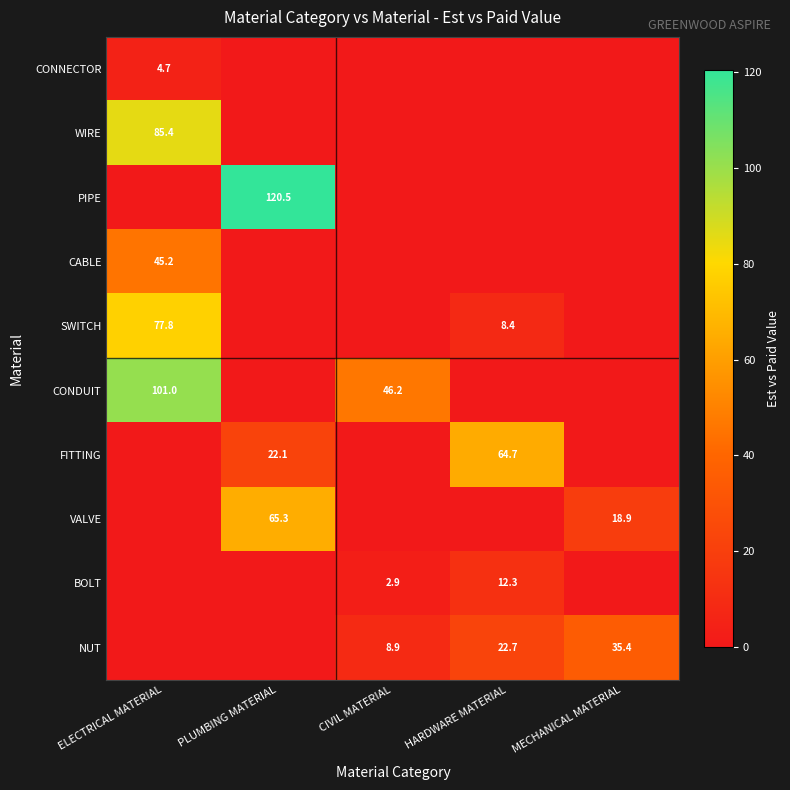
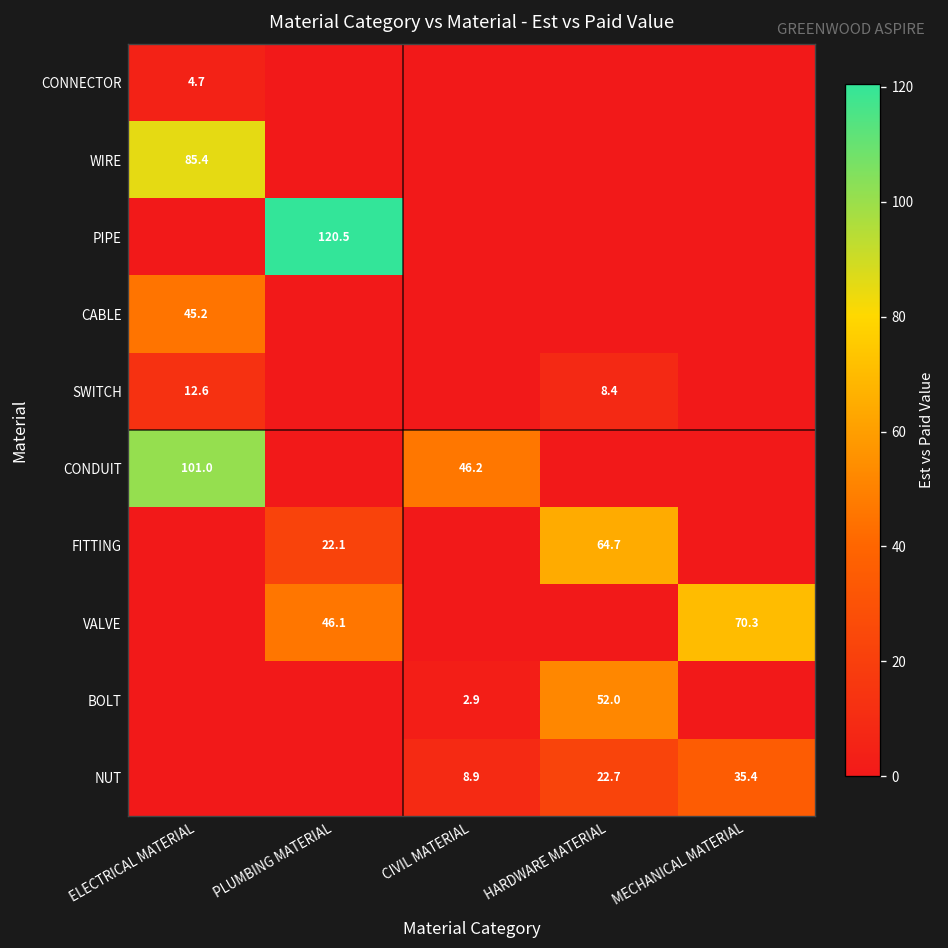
  {
    "CONNECTOR": {
      "ELECTRICAL MATERIAL": 4.7
    },
    "WIRE": {
      "ELECTRICAL MATERIAL": 85.4
    },
    "PIPE": {
      "PLUMBING MATERIAL": 120.5
    },
    "CABLE": {
      "ELECTRICAL MATERIAL": 45.2
    },
    "SWITCH": {
-     "ELECTRICAL MATERIAL": 77.8,
+     "ELECTRICAL MATERIAL": 12.6,
      "HARDWARE MATERIAL": 8.4
    },
    "CONDUIT": {
      "ELECTRICAL MATERIAL": 101.0,
      "CIVIL MATERIAL": 46.2
    },
    "FITTING": {
      "PLUMBING MATERIAL": 22.1,
      "HARDWARE MATERIAL": 64.7
    },
    "VALVE": {
-     "PLUMBING MATERIAL": 65.3,
-     "MECHANICAL MATERIAL": 18.9
+     "PLUMBING MATERIAL": 46.1,
+     "MECHANICAL MATERIAL": 70.3
    },
    "BOLT": {
      "CIVIL MATERIAL": 2.9,
-     "HARDWARE MATERIAL": 12.3
+     "HARDWARE MATERIAL": 52.0
    },
    "NUT": {
      "CIVIL MATERIAL": 8.9,
      "HARDWARE MATERIAL": 22.7,
      "MECHANICAL MATERIAL": 35.4
    }
  }
